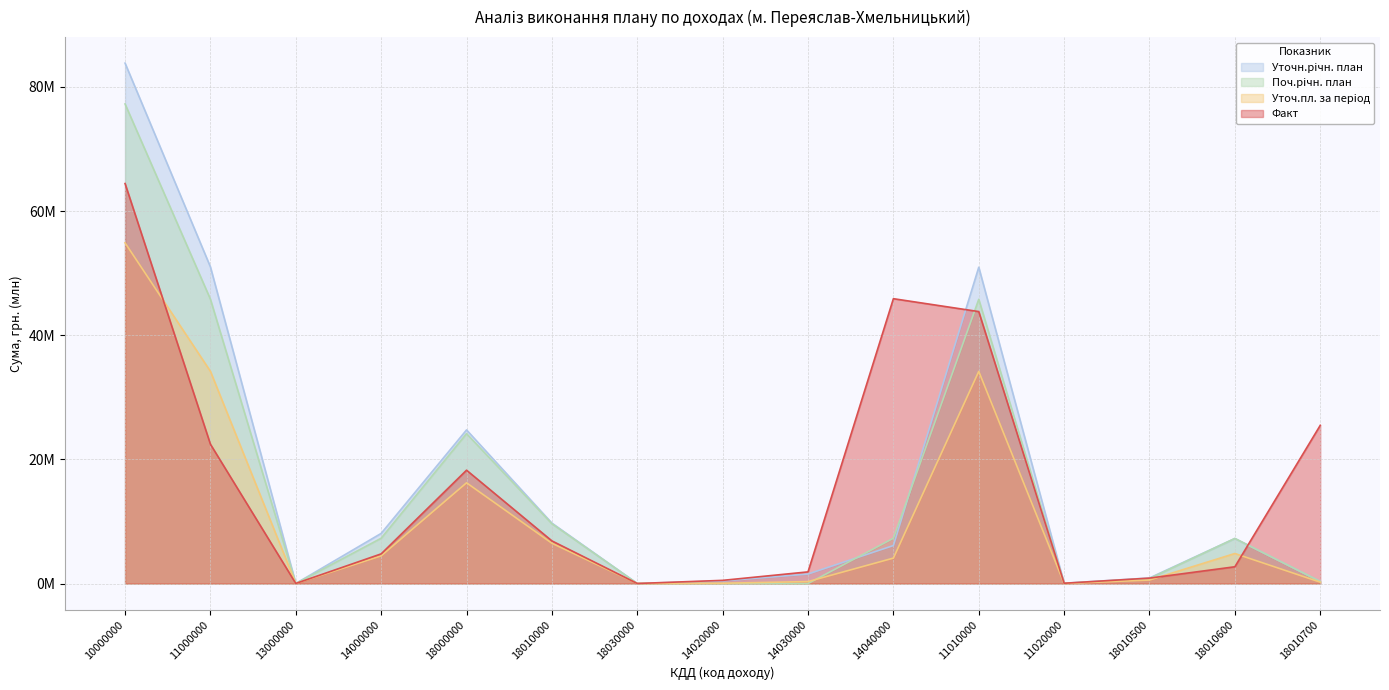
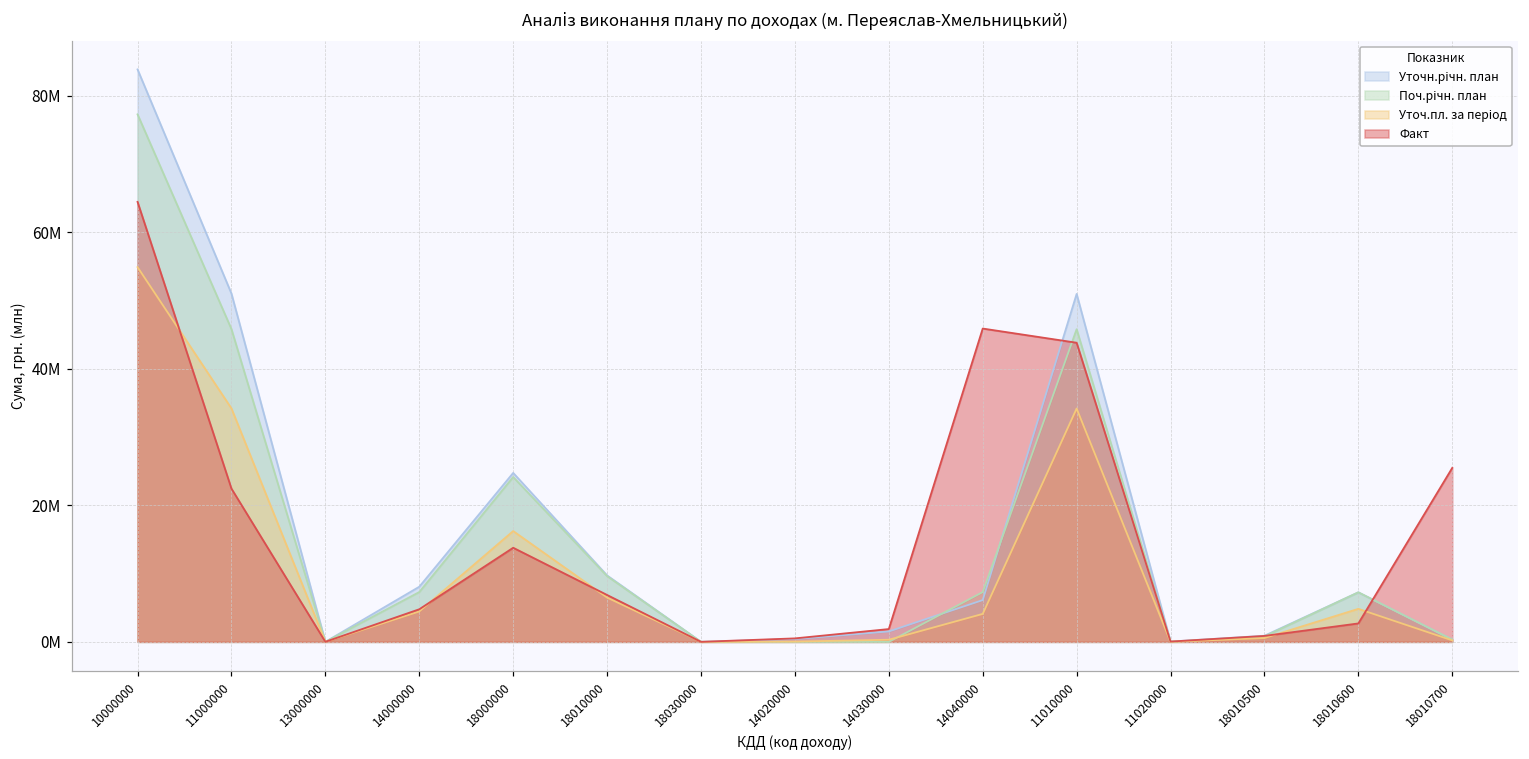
  {
    "Факт": {
      "10000000": 64000000,
      "11000000": 22000000,
-     "18000000": 18000000,
+     "18000000": 14000000,
      "14040000": 46000000,
      "11010000": 44000000,
      "18010600": 3000000,
      "18010700": 25000000
    }
  }
